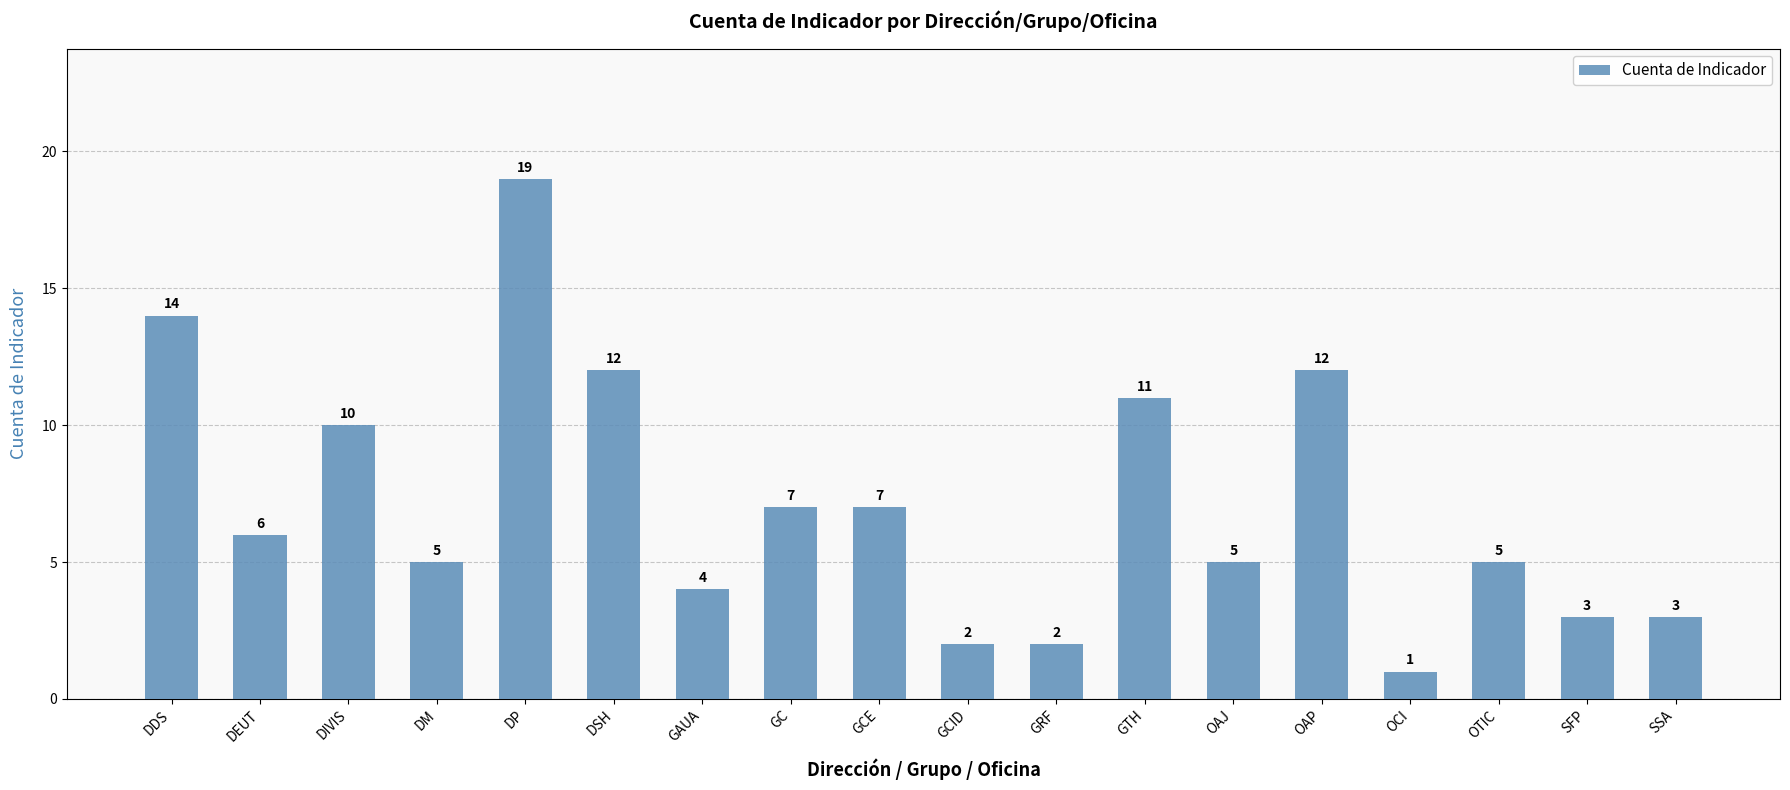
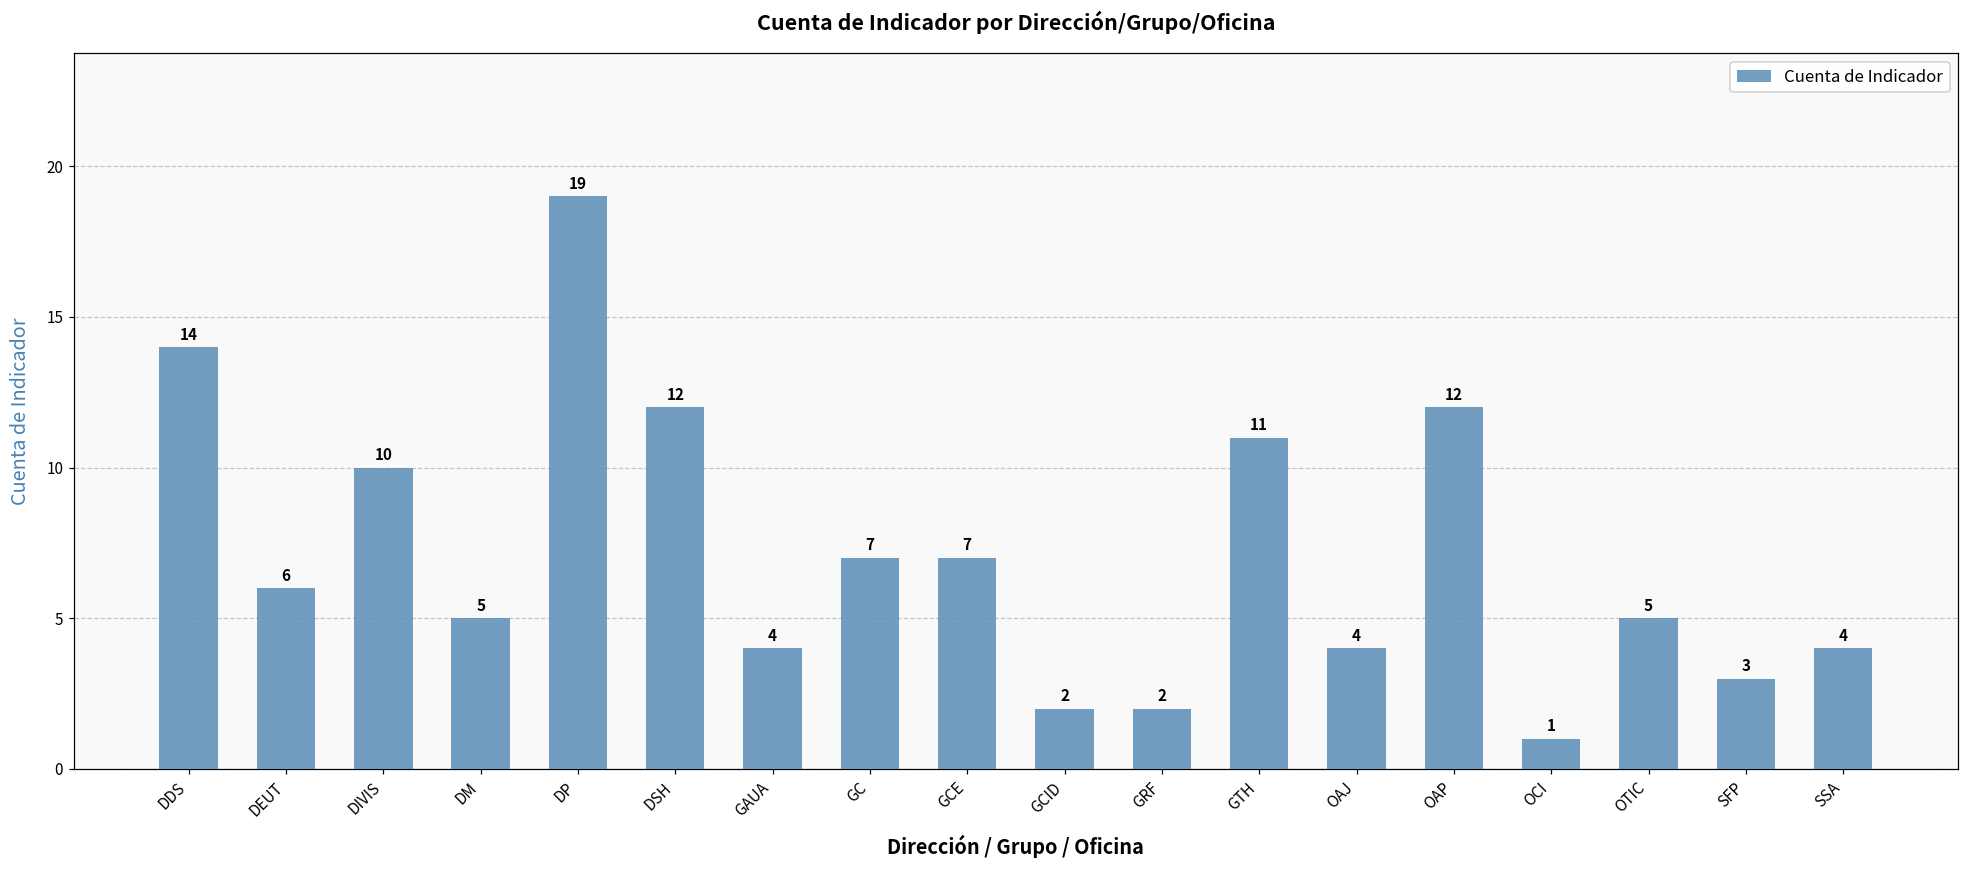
  {
    "DDS": 14,
    "DEUT": 6,
    "DIVIS": 10,
    "DM": 5,
    "DP": 19,
    "DSH": 12,
    "GAUA": 4,
    "GC": 7,
    "GCE": 7,
    "GCID": 2,
    "GRF": 2,
    "GTH": 11,
-   "OAJ": 5,
+   "OAJ": 4,
    "OAP": 12,
    "OCI": 1,
    "OTIC": 5,
    "SFP": 3,
-   "SSA": 3
+   "SSA": 4
  }
